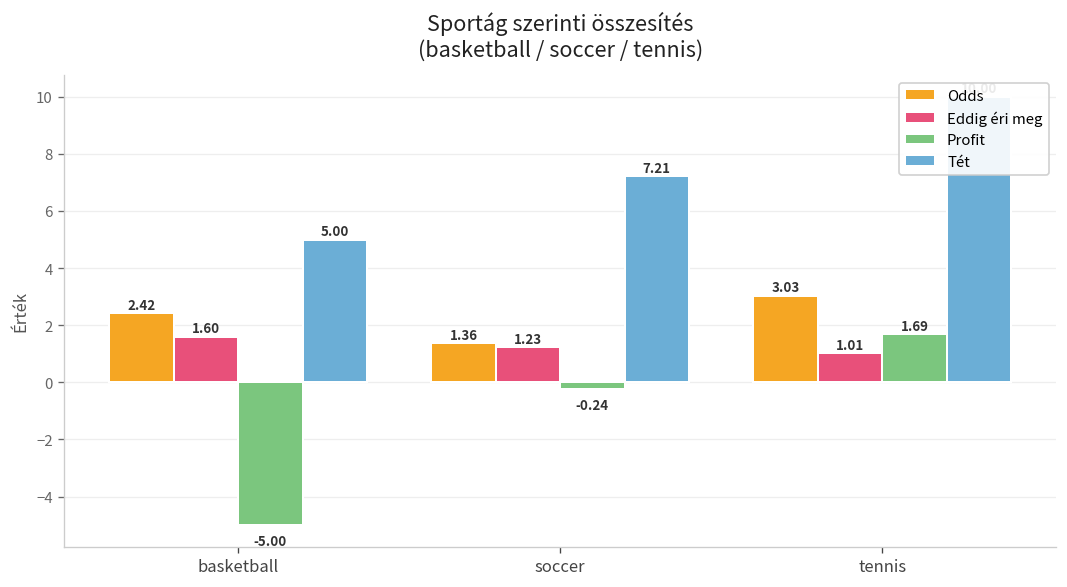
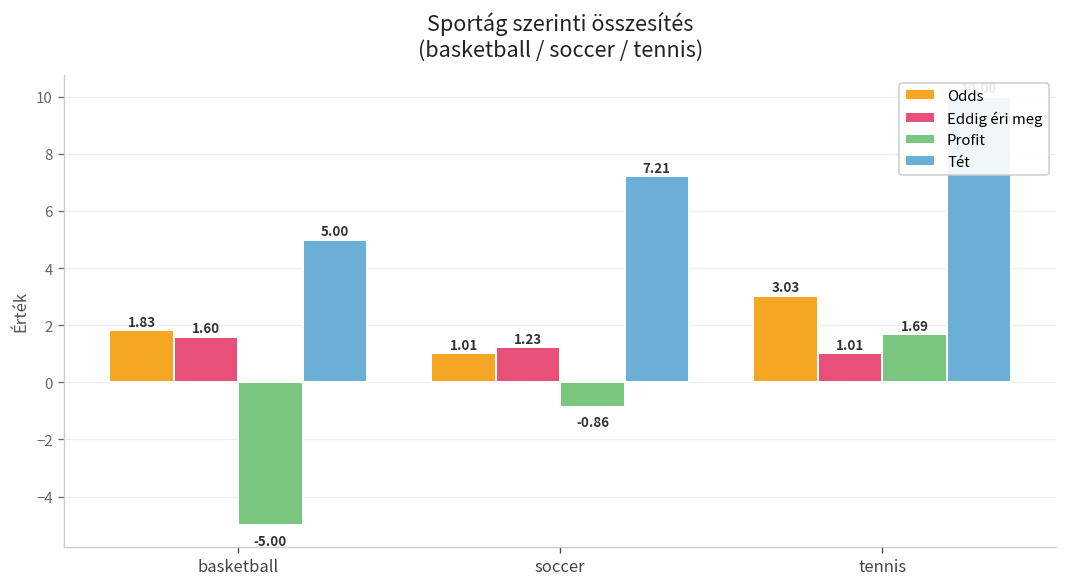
  {
    "Odds": {
-     "basketball": 2.42,
-     "soccer": 1.36,
+     "basketball": 1.83,
+     "soccer": 1.01,
      "tennis": 3.03
    },
    "Eddig éri meg": {
      "basketball": 1.60,
      "soccer": 1.23,
      "tennis": 1.01
    },
    "Profit": {
      "basketball": -5.00,
-     "soccer": -0.24,
+     "soccer": -0.86,
      "tennis": 1.69
    },
    "Tét": {
      "basketball": 5.00,
      "soccer": 7.21
    }
  }
